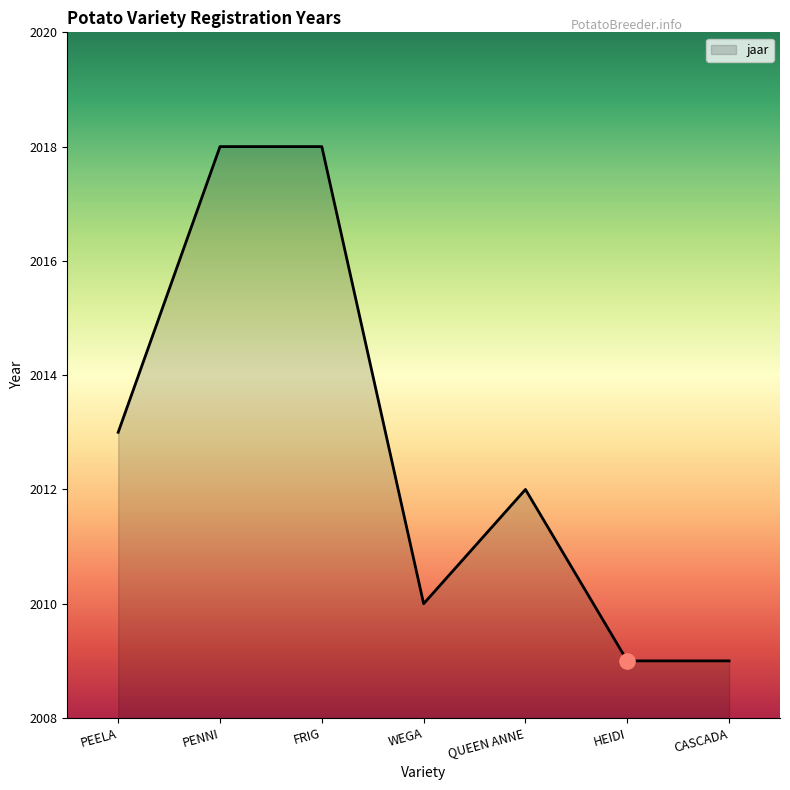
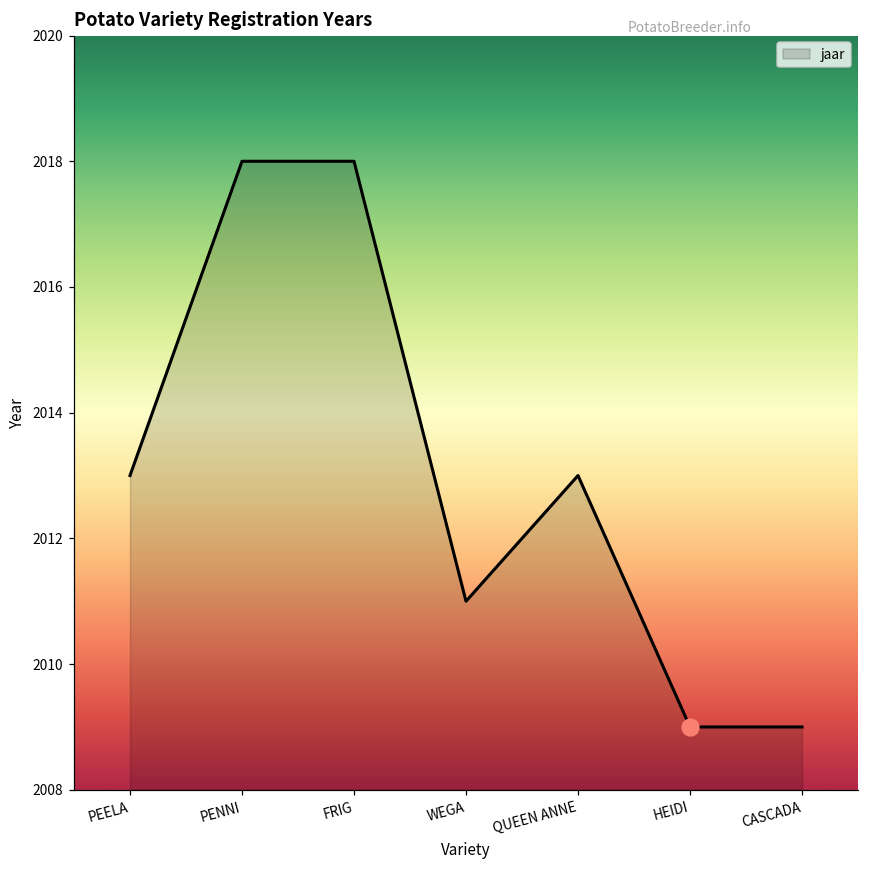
  {
    "jaar": {
      "PEELA": 2013,
      "PENNI": 2018,
      "FRIG": 2018,
-     "WEGA": 2010,
-     "QUEEN ANNE": 2012,
+     "WEGA": 2011,
+     "QUEEN ANNE": 2013,
      "CASCADA": 2009
    }
  }
